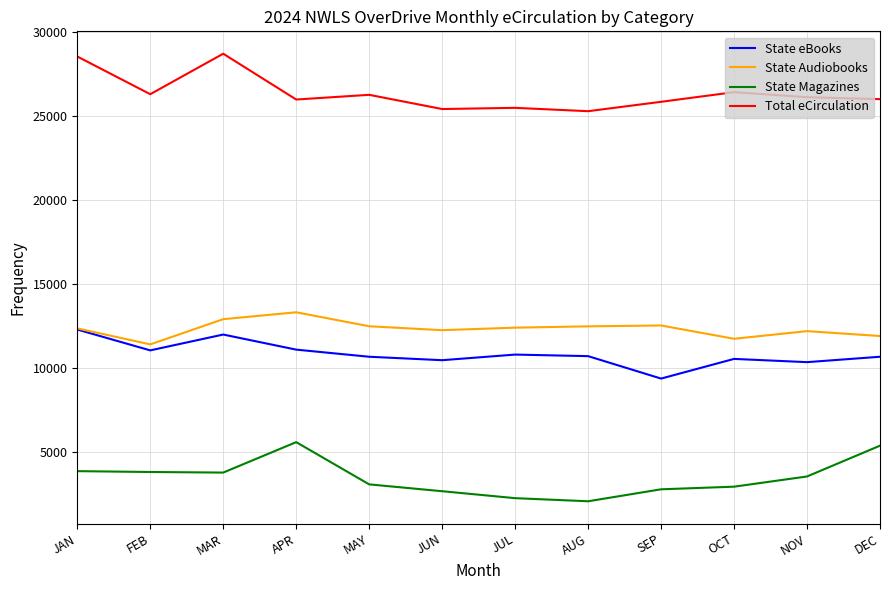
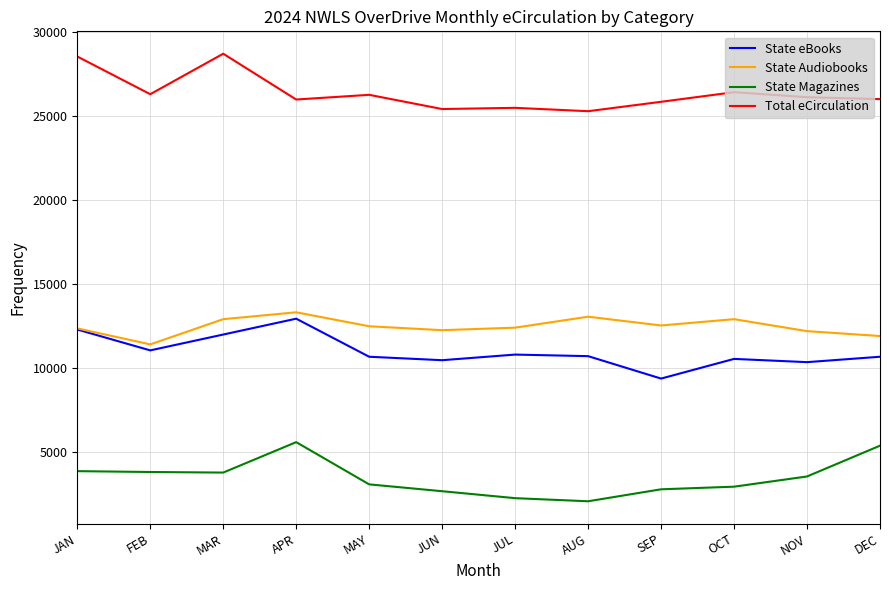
  {
    "State eBooks": {
      "FEB": 11100,
      "MAR": 12000,
-     "APR": 11100,
+     "APR": 12900,
      "MAY": 10700,
      "JUN": 10500,
      "JUL": 10800,
      "AUG": 10700,
      "SEP": 9400,
      "OCT": 10500,
      "NOV": 10400,
      "DEC": 10700
    },
    "State Audiobooks": {
      "FEB": 11400,
      "MAR": 12900,
      "APR": 13300,
      "MAY": 12500,
      "JUN": 12300,
      "JUL": 12400,
-     "AUG": 12500,
+     "AUG": 13100,
      "SEP": 12500,
-     "OCT": 11700,
+     "OCT": 12900,
      "NOV": 12200,
      "DEC": 11900
    },
    "State Magazines": {
      "JAN": 3900,
      "FEB": 3800,
      "MAR": 3800,
      "APR": 5600,
      "MAY": 3100,
      "JUN": 2700,
      "JUL": 2300,
      "AUG": 2100,
      "SEP": 2800,
      "OCT": 3000,
      "NOV": 3600,
      "DEC": 5400
    },
    "Total eCirculation": {
      "JAN": 28500,
      "FEB": 26300,
      "MAR": 28700,
      "APR": 26000,
      "MAY": 26300,
      "JUN": 25400,
      "JUL": 25500,
      "AUG": 25300,
      "SEP": 25800,
      "DEC": 26000
    }
  }
